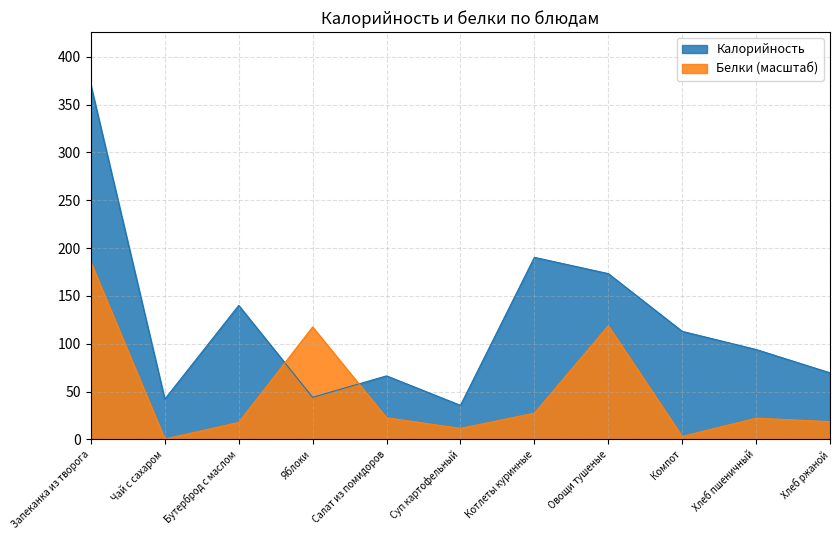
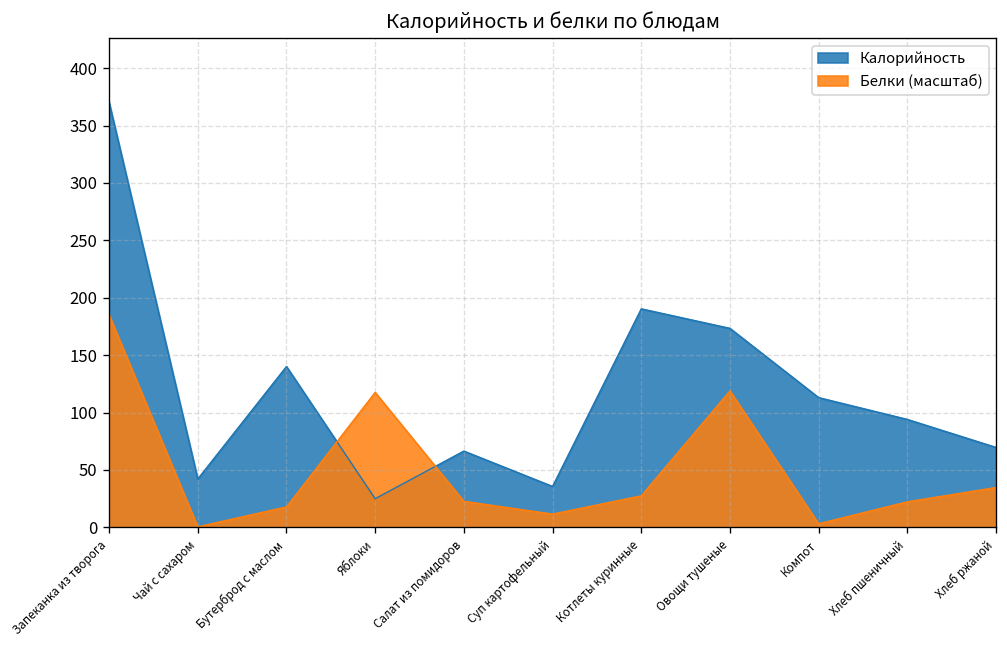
  {
    "Калорийность": {
      "Запеканка из творога": 370,
      "Чай с сахаром": 40,
      "Бутерброд с маслом": 140,
-     "Яблоки": 40,
+     "Яблоки": 20,
      "Салат из помидоров": 70,
      "Суп картофельный": 40,
      "Котлеты куринные": 190,
      "Овощи тушеные": 170,
      "Компот": 110,
      "Хлеб пшеничный": 90,
      "Хлеб ржаной": 70
    },
    "Белки (масштаб)": {
      "Запеканка из творога": 190,
      "Чай с сахаром": 0,
      "Бутерброд с маслом": 20,
      "Яблоки": 120,
      "Салат из помидоров": 20,
      "Суп картофельный": 10,
      "Котлеты куринные": 30,
      "Овощи тушеные": 120,
      "Компот": 0,
      "Хлеб пшеничный": 20,
-     "Хлеб ржаной": 20
+     "Хлеб ржаной": 30
    }
  }
